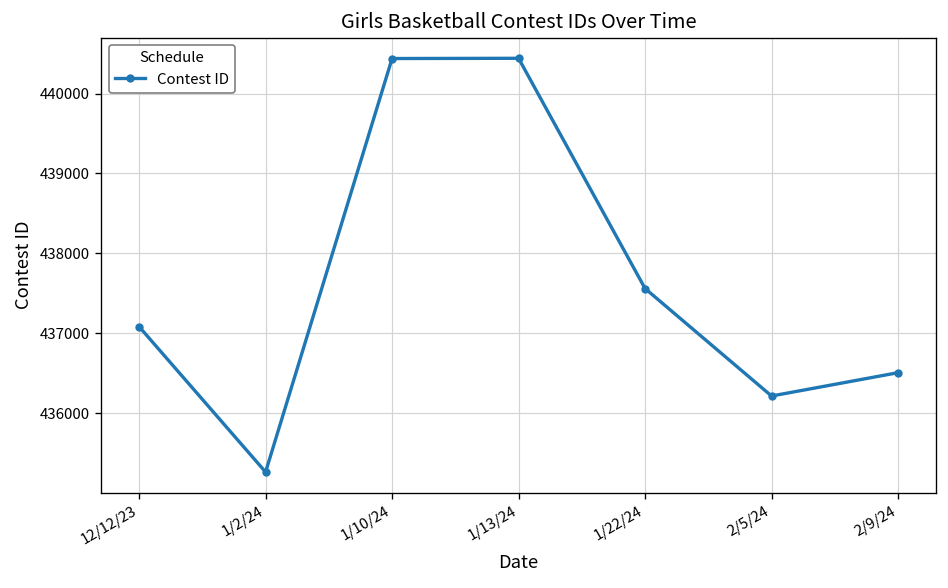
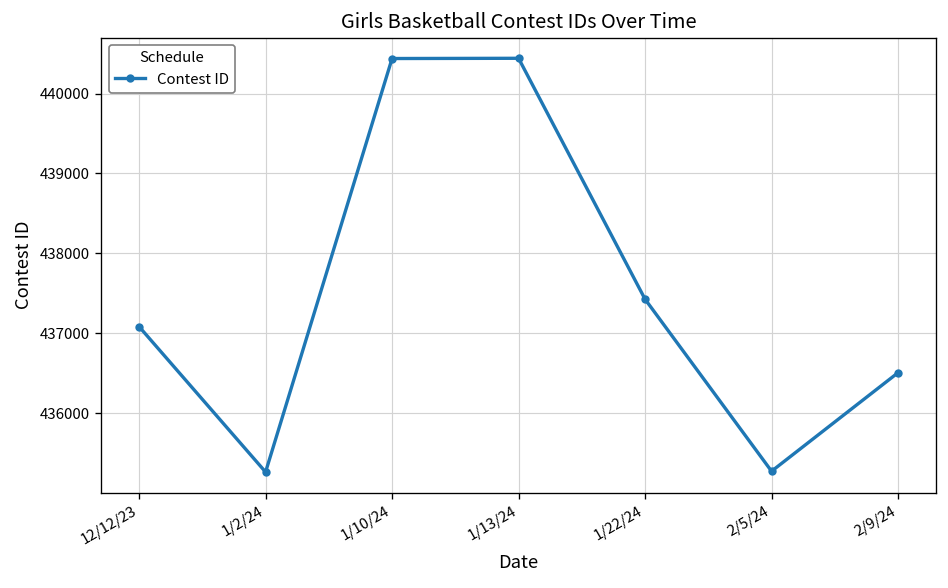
  {
    "12/12/23": 437100,
    "1/2/24": 435300,
    "1/10/24": 440400,
    "1/13/24": 440400,
-   "1/22/24": 437600,
-   "2/5/24": 436200,
+   "1/22/24": 437400,
+   "2/5/24": 435300,
    "2/9/24": 436500
  }
